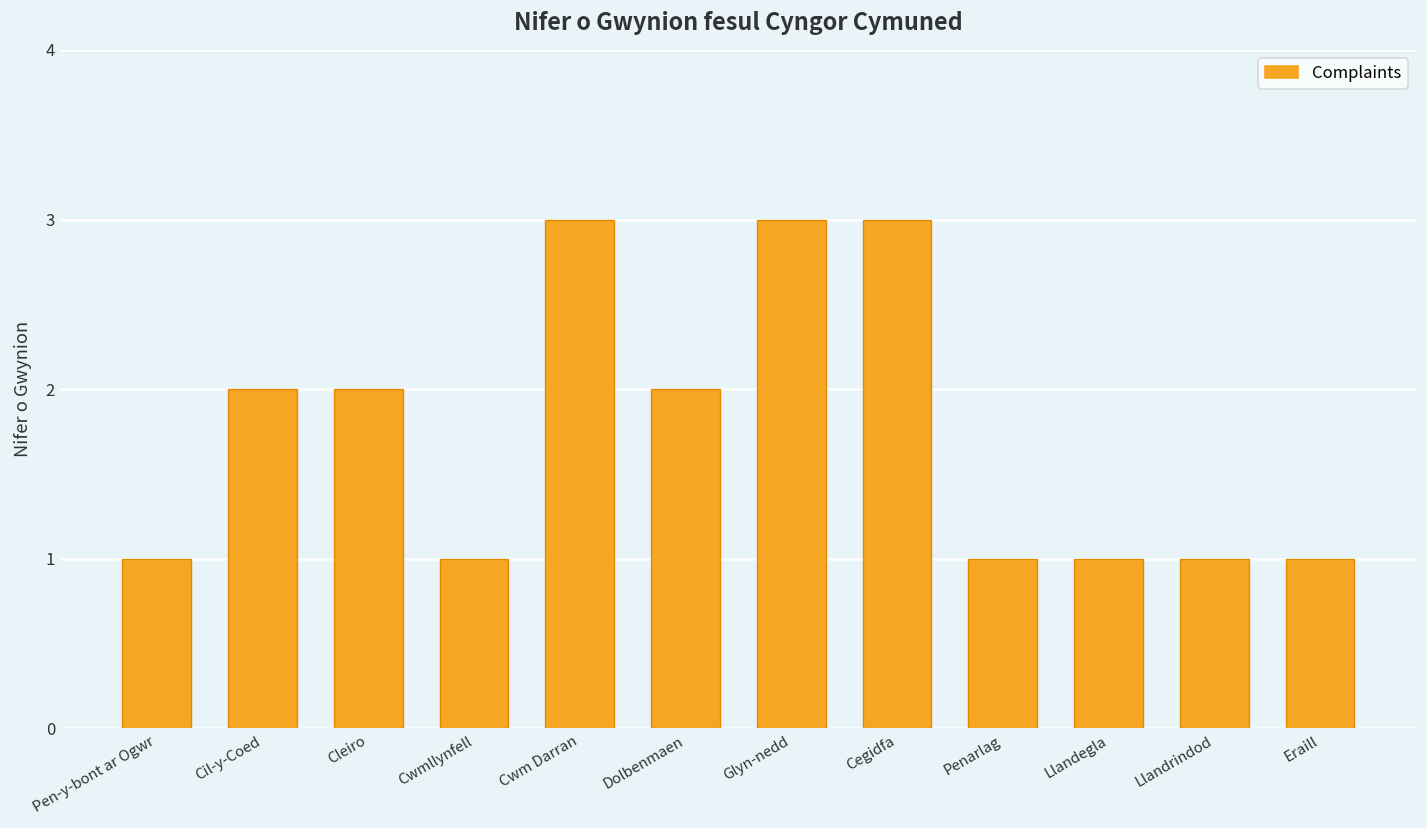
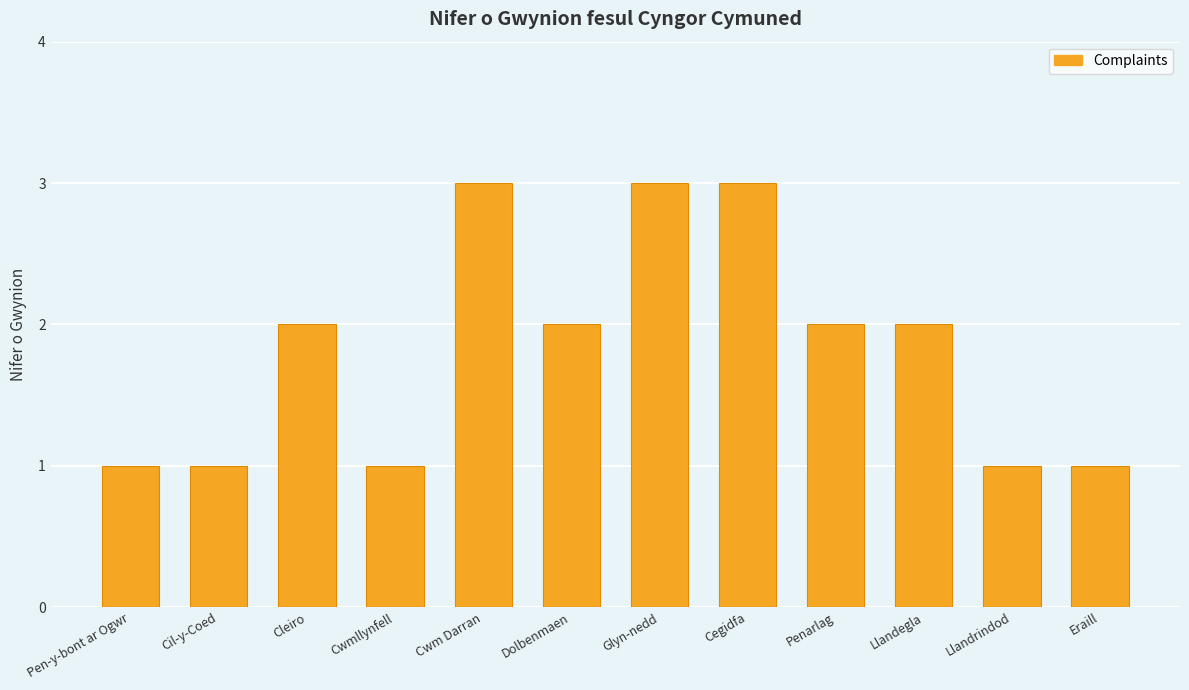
  {
    "Pen-y-bont ar Ogwr": 1,
-   "Cil-y-Coed": 2,
+   "Cil-y-Coed": 1,
    "Cleiro": 2,
    "Cwmllynfell": 1,
    "Cwm Darran": 3,
    "Dolbenmaen": 2,
    "Glyn-nedd": 3,
    "Cegidfa": 3,
-   "Penarlag": 1,
-   "Llandegla": 1,
+   "Penarlag": 2,
+   "Llandegla": 2,
    "Llandrindod": 1,
    "Eraill": 1
  }
